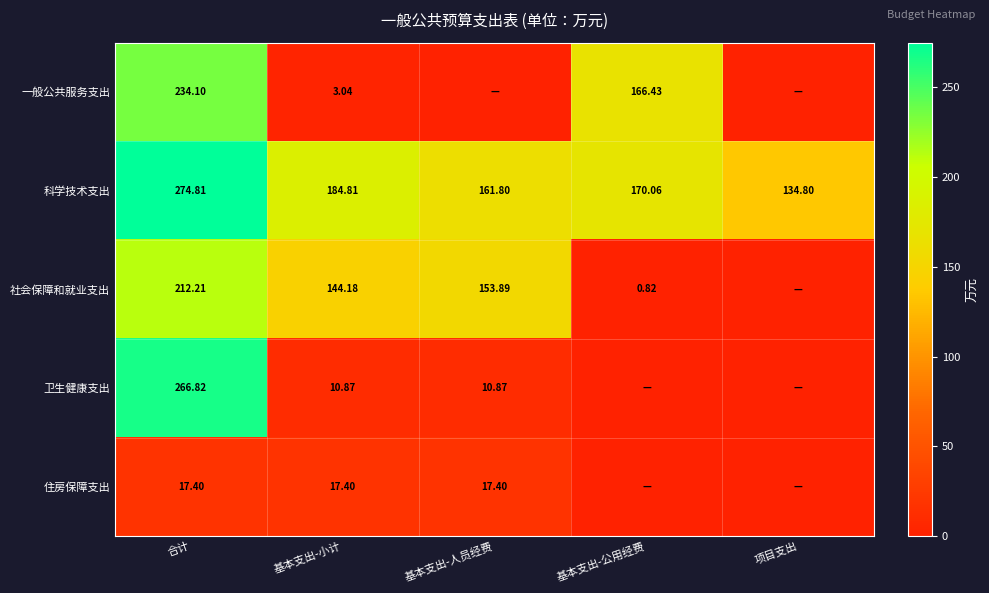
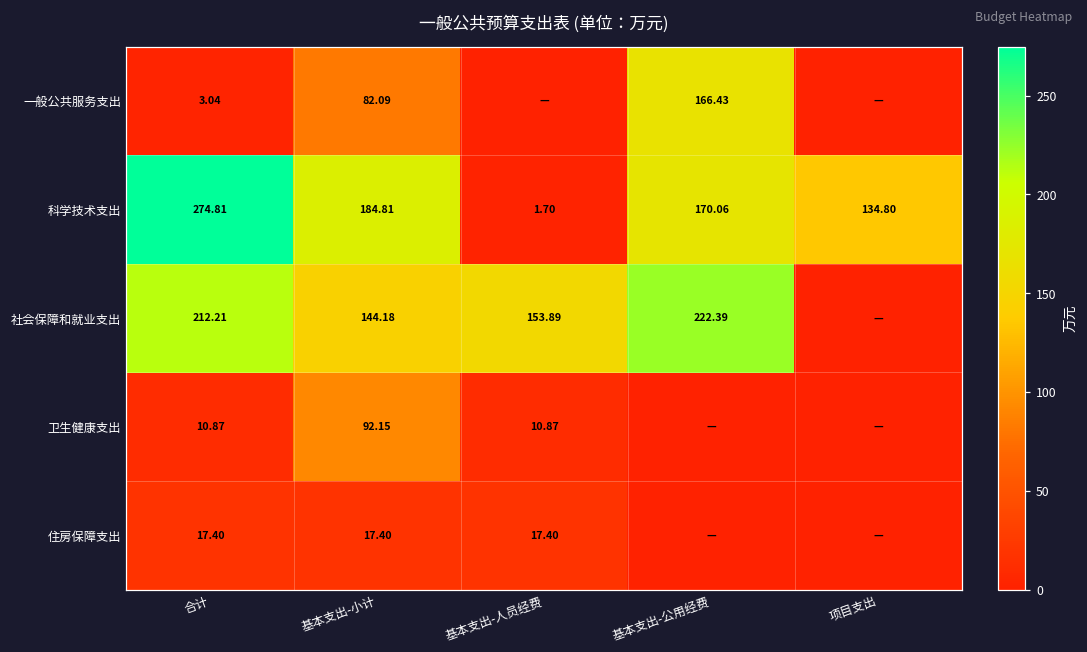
  {
    "一般公共服务支出": {
-     "合计": 234.10,
-     "基本支出-小计": 3.04,
+     "合计": 3.04,
+     "基本支出-小计": 82.09,
      "基本支出-公用经费": 166.43
    },
    "科学技术支出": {
      "合计": 274.81,
      "基本支出-小计": 184.81,
-     "基本支出-人员经费": 161.80,
+     "基本支出-人员经费": 1.70,
      "基本支出-公用经费": 170.06,
      "项目支出": 134.80
    },
    "社会保障和就业支出": {
      "合计": 212.21,
      "基本支出-小计": 144.18,
      "基本支出-人员经费": 153.89,
-     "基本支出-公用经费": 0.82
+     "基本支出-公用经费": 222.39
    },
    "卫生健康支出": {
-     "合计": 266.82,
-     "基本支出-小计": 10.87,
+     "合计": 10.87,
+     "基本支出-小计": 92.15,
      "基本支出-人员经费": 10.87
    },
    "住房保障支出": {
      "合计": 17.40,
      "基本支出-小计": 17.40,
      "基本支出-人员经费": 17.40
    }
  }
